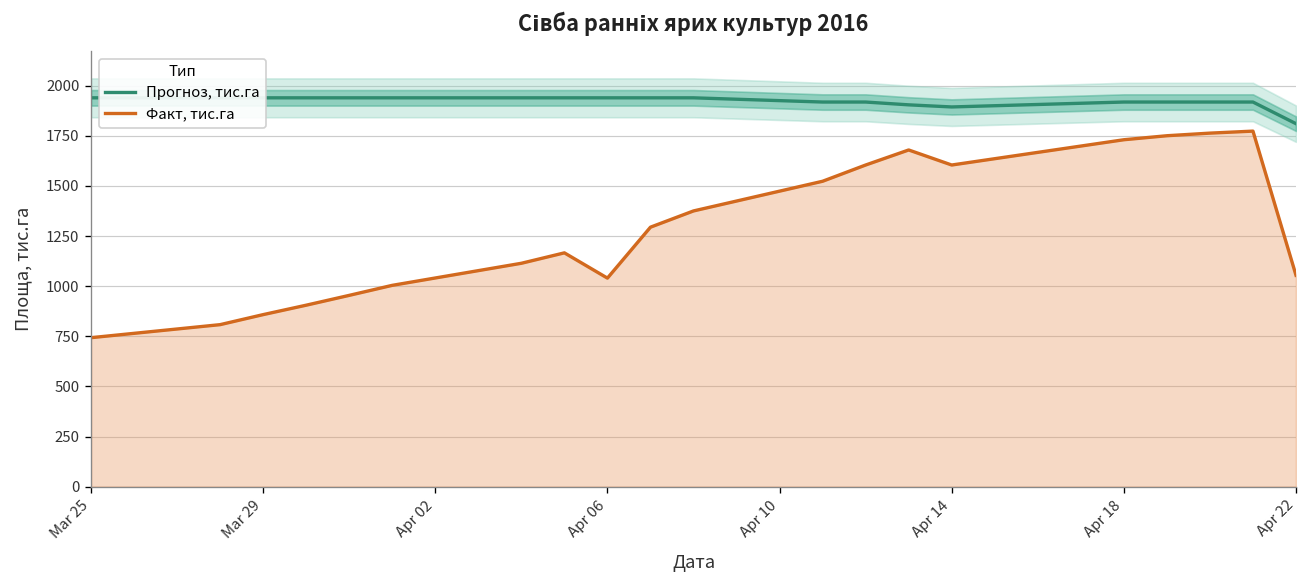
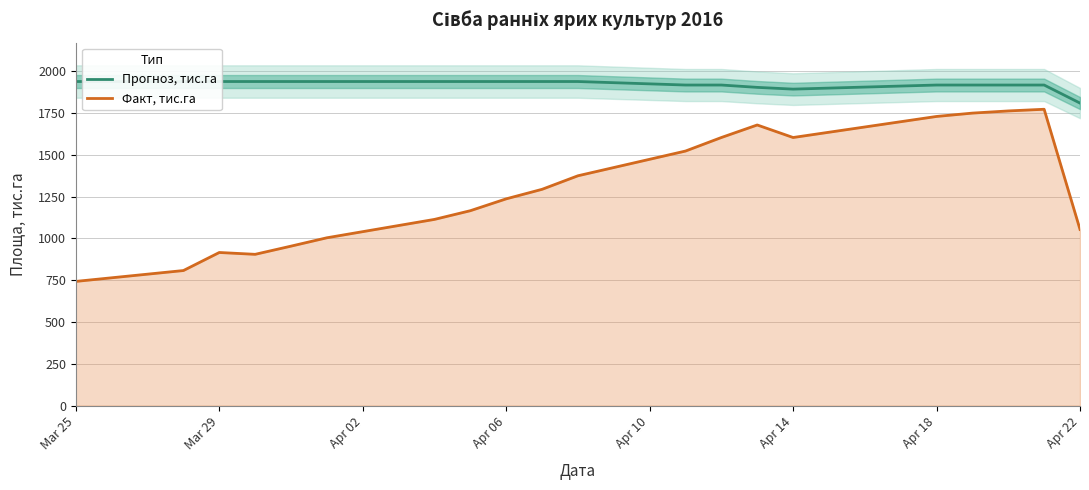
  {
    "Факт, тис.га": {
      "Mar 25": 740,
-     "Mar 29": 860,
-     "Apr 06": 1040,
+     "Mar 29": 920,
+     "Apr 06": 1240,
      "Apr 14": 1600,
      "Apr 18": 1730,
      "Apr 22": 1050
    }
  }
